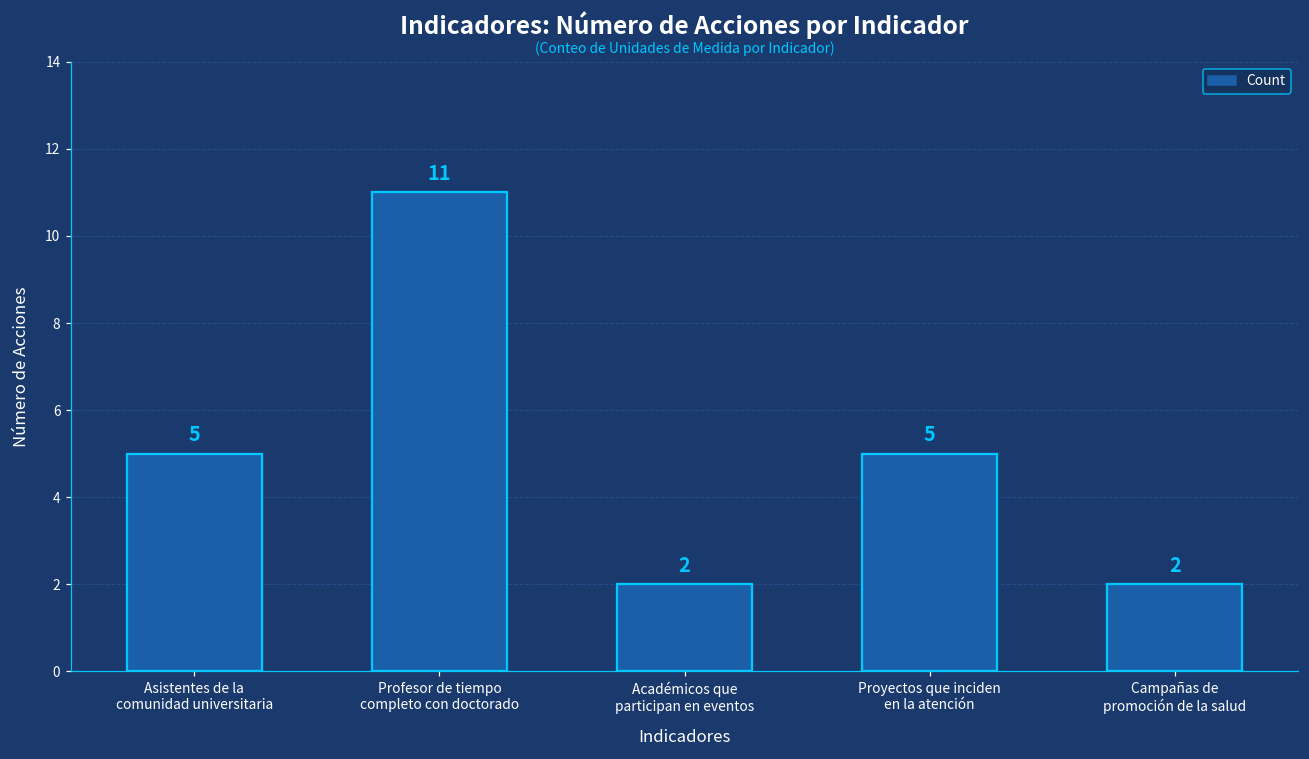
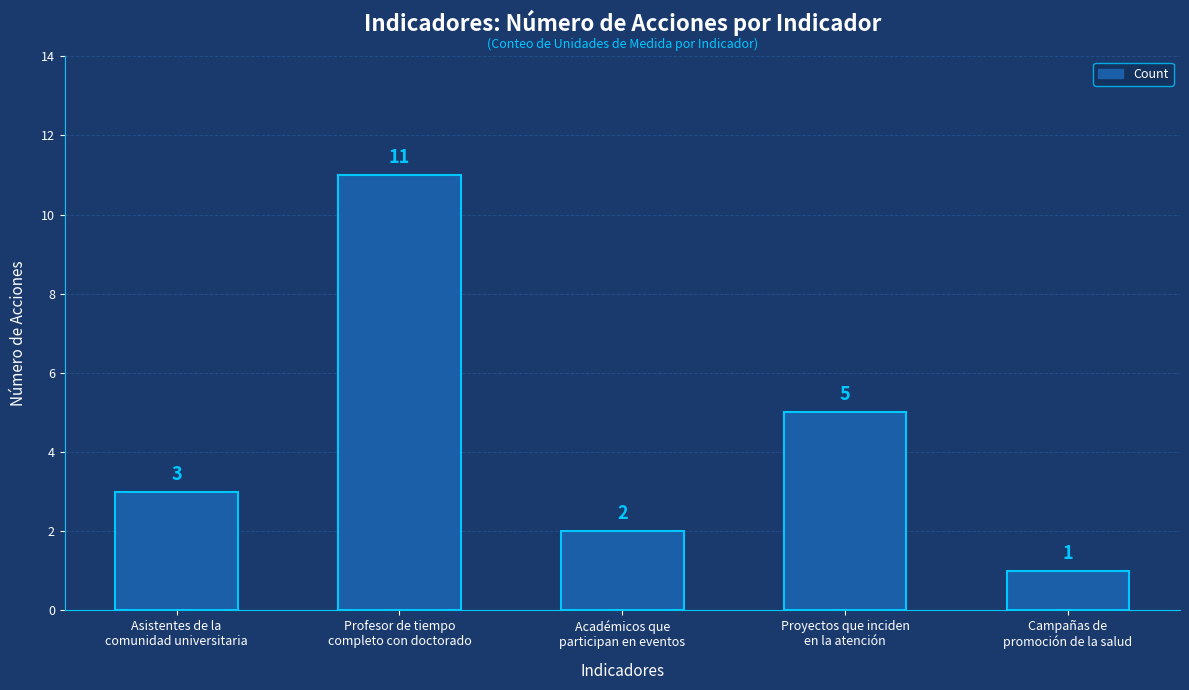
  {
-   "Asistentes de la comunidad universitaria": 5,
+   "Asistentes de la comunidad universitaria": 3,
    "Profesor de tiempo completo con doctorado": 11,
    "Académicos que participan en eventos": 2,
    "Proyectos que inciden en la atención": 5,
-   "Campañas de promoción de la salud": 2
+   "Campañas de promoción de la salud": 1
  }
